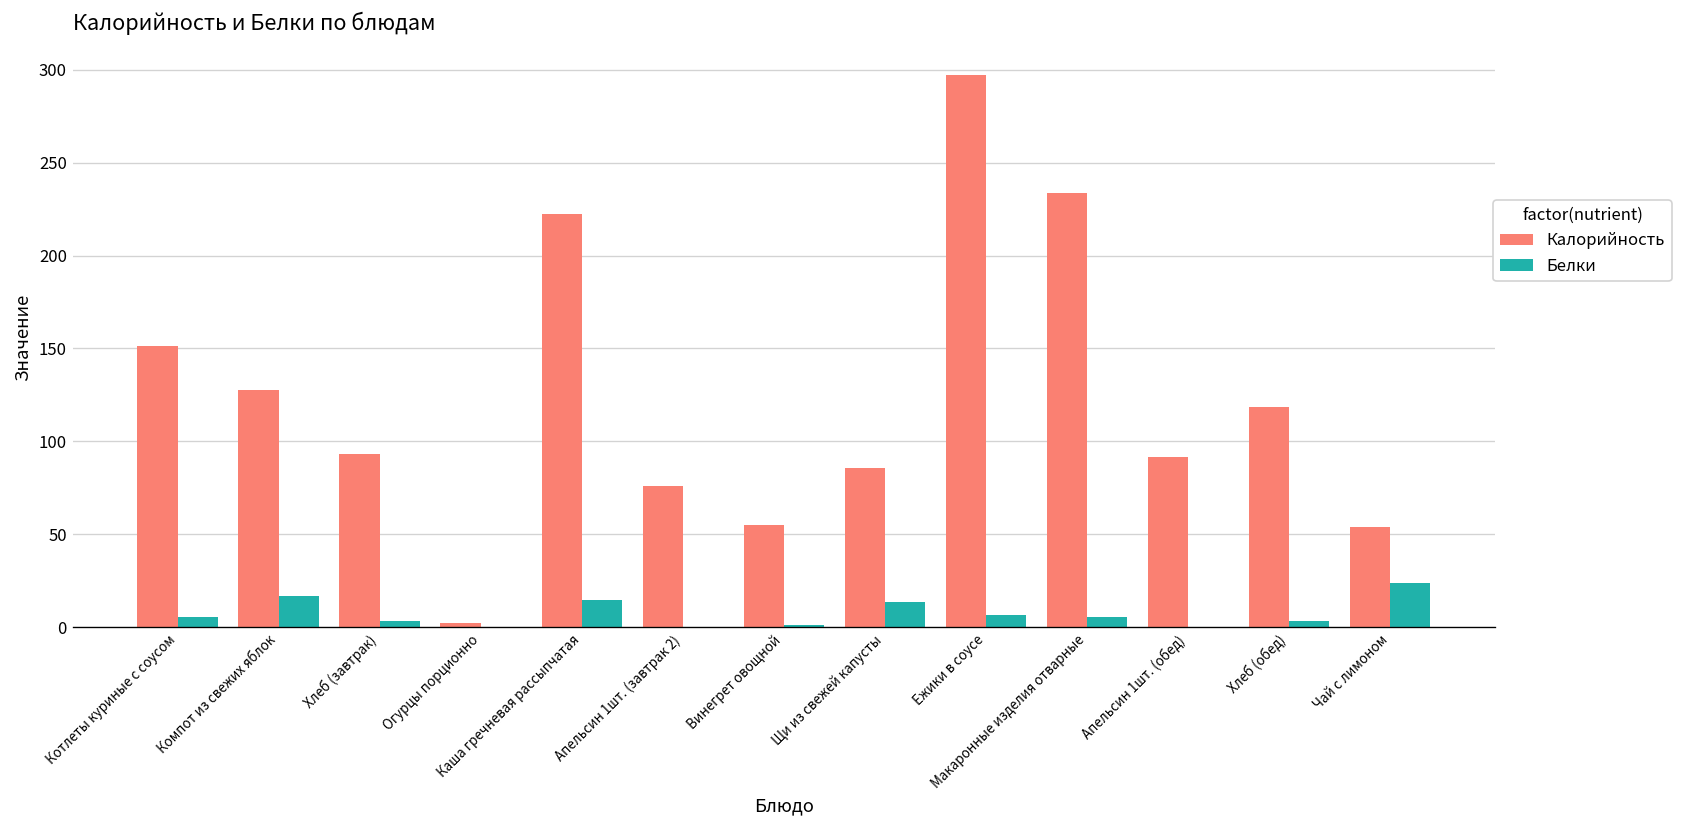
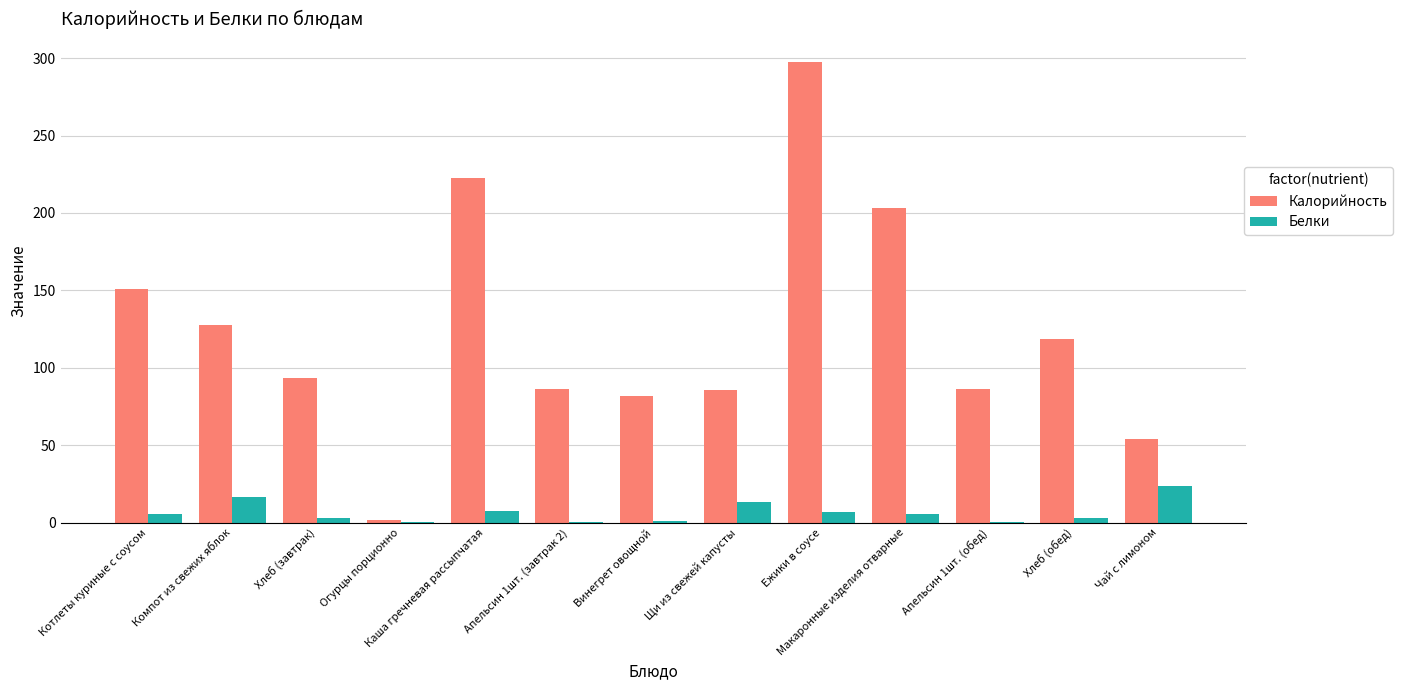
  {
    "Калорийность": {
      "Котлеты куриные с соусом": 151,
      "Компот из свежих яблок": 128,
      "Хлеб (завтрак)": 93,
      "Огурцы порционно": 2,
      "Каша гречневая рассыпчатая": 223,
-     "Апельсин 1шт. (завтрак 2)": 76,
-     "Винегрет овощной": 55,
+     "Апельсин 1шт. (завтрак 2)": 86,
+     "Винегрет овощной": 82,
      "Щи из свежей капусты": 86,
      "Ежики в соусе": 297,
-     "Макаронные изделия отварные": 233,
-     "Апельсин 1шт. (обед)": 92,
+     "Макаронные изделия отварные": 203,
+     "Апельсин 1шт. (обед)": 86,
      "Хлеб (обед)": 119,
      "Чай с лимоном": 54
    },
    "Белки": {
      "Котлеты куриные с соусом": 5,
      "Компот из свежих яблок": 17,
      "Хлеб (завтрак)": 3,
-     "Каша гречневая рассыпчатая": 15,
+     "Каша гречневая рассыпчатая": 8,
      "Щи из свежей капусты": 13,
      "Ежики в соусе": 7,
      "Макаронные изделия отварные": 5,
      "Хлеб (обед)": 3,
      "Чай с лимоном": 24
    }
  }
